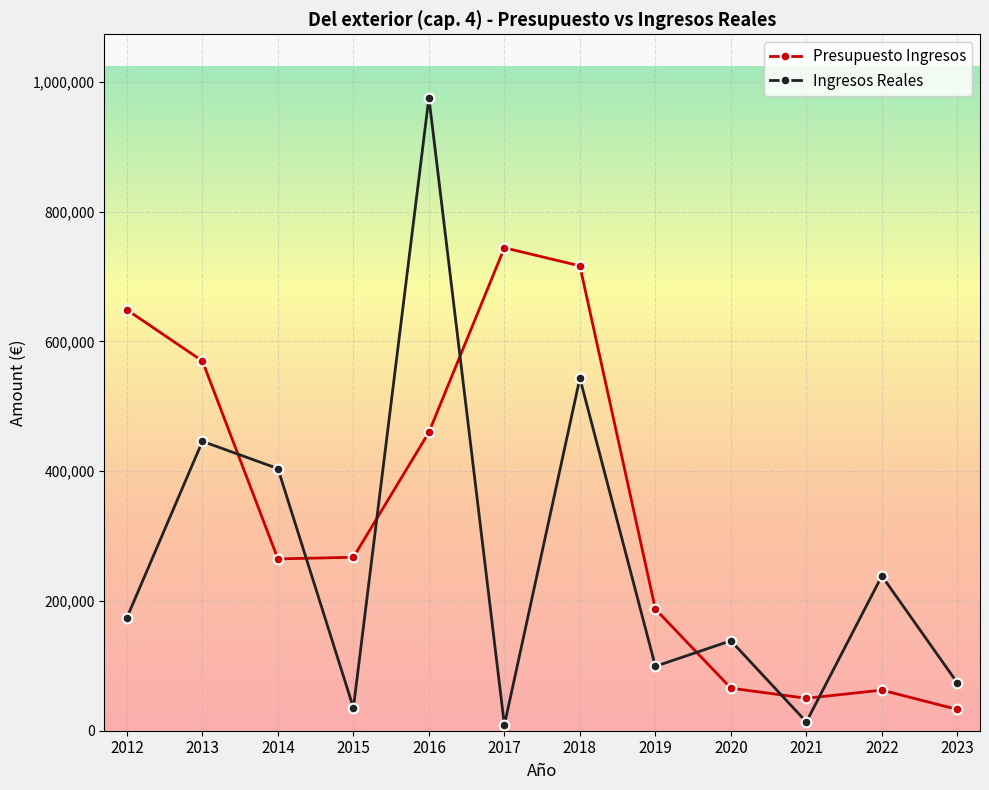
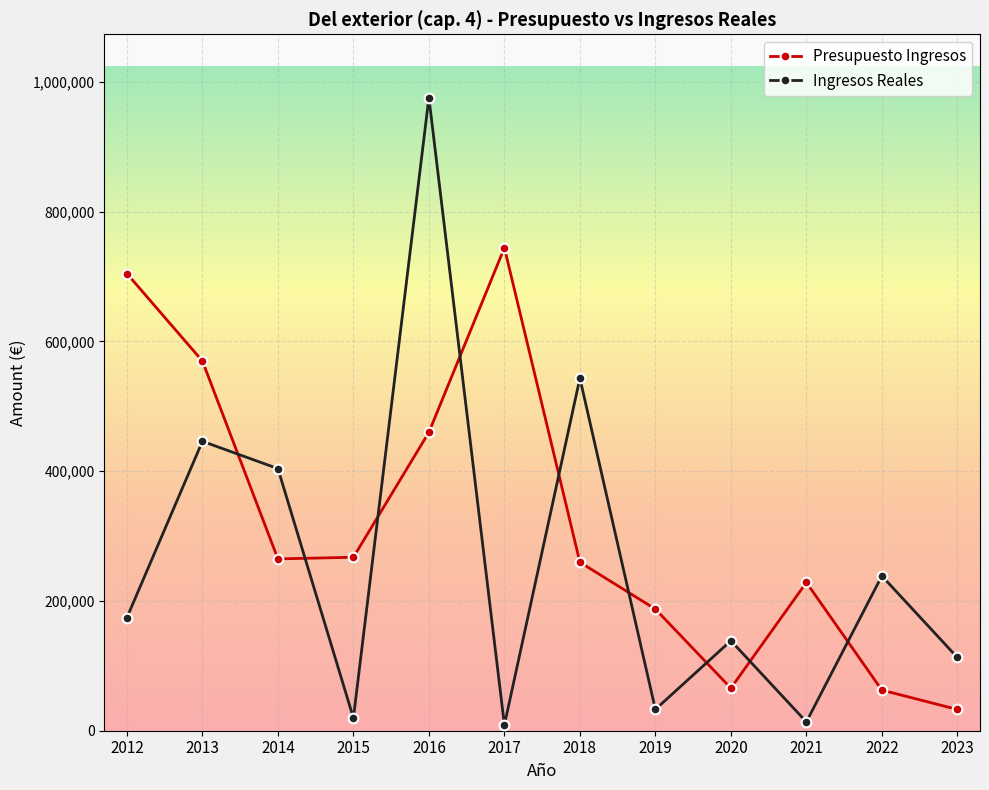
  {
    "Presupuesto Ingresos": {
-     "2012": "650,000",
+     "2012": "700,000",
      "2013": "570,000",
      "2014": "260,000",
      "2015": "270,000",
      "2016": "460,000",
      "2017": "740,000",
-     "2018": "720,000",
+     "2018": "260,000",
      "2019": "190,000",
      "2020": "70,000",
-     "2021": "50,000",
+     "2021": "230,000",
      "2022": "60,000",
      "2023": "30,000"
    },
    "Ingresos Reales": {
      "2012": "170,000",
      "2013": "450,000",
      "2014": "400,000",
-     "2015": "40,000",
+     "2015": "20,000",
      "2016": "980,000",
      "2017": "10,000",
      "2018": "540,000",
-     "2019": "100,000",
+     "2019": "30,000",
      "2020": "140,000",
      "2021": "10,000",
      "2022": "240,000",
-     "2023": "70,000"
+     "2023": "110,000"
    }
  }
